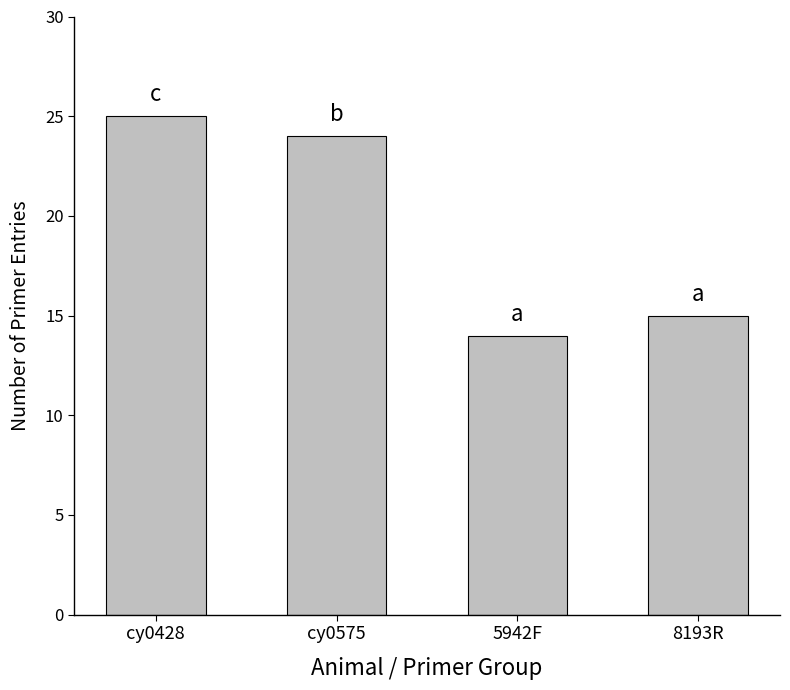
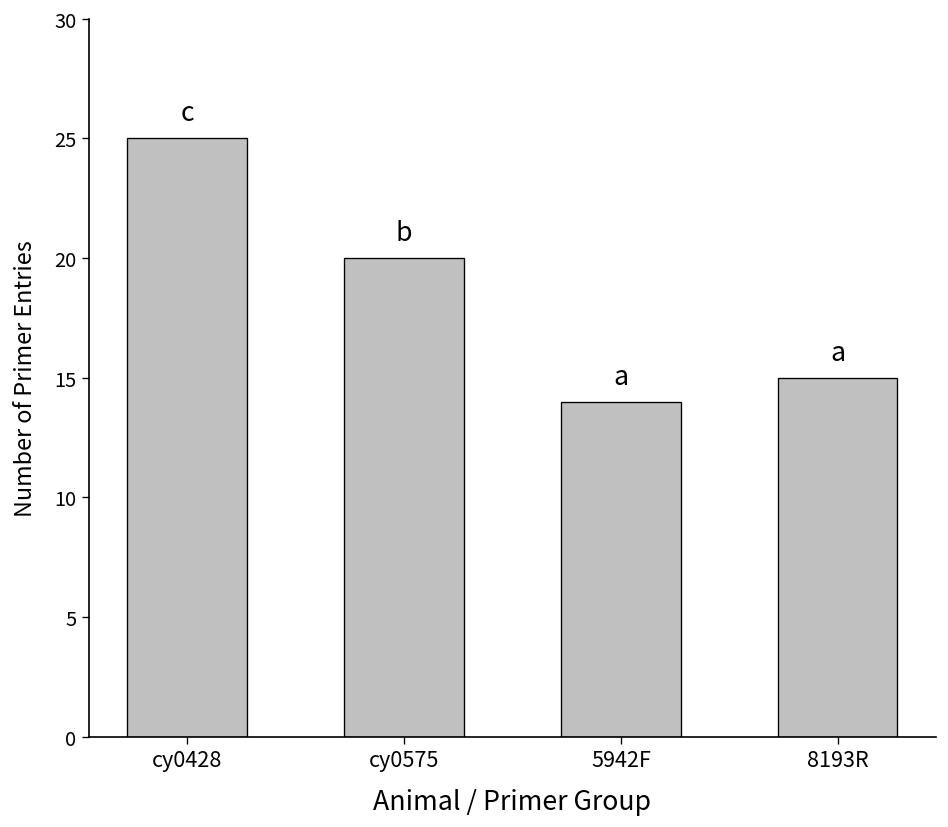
  {
    "cy0428": 25,
-   "cy0575": 24,
+   "cy0575": 20,
    "5942F": 14,
    "8193R": 15
  }
